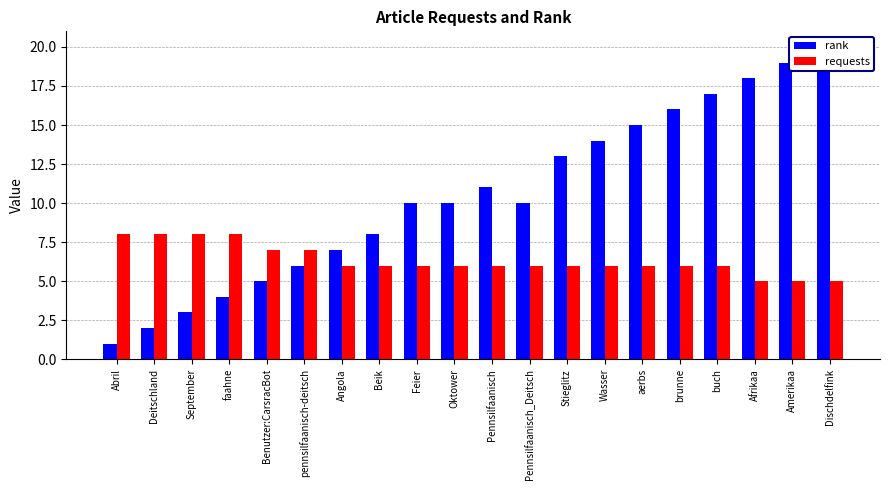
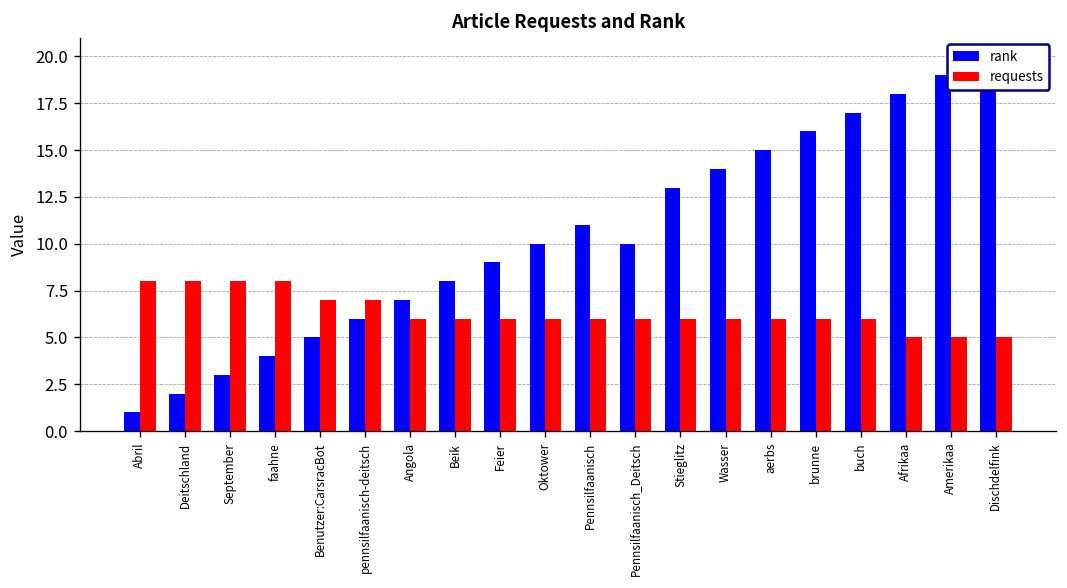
  {
    "rank": {
      "Abril": 1,
      "Deitschland": 2,
      "September": 3,
      "faahne": 4,
      "Benutzer:CarsracBot": 5,
      "pennsilfaanisch-deitsch": 6,
      "Angola": 7,
      "Beik": 8,
-     "Feier": 10,
+     "Feier": 9,
      "Oktower": 10,
      "Pennsilfaanisch": 11,
      "Pennsilfaanisch_Deitsch": 10,
      "Stieglitz": 13,
      "Wasser": 14,
      "aerbs": 15,
      "brunne": 16,
      "buch": 17,
      "Afrikaa": 18,
      "Amerikaa": 19
    },
    "requests": {
      "Abril": 8,
      "Deitschland": 8,
      "September": 8,
      "faahne": 8,
      "Benutzer:CarsracBot": 7,
      "pennsilfaanisch-deitsch": 7,
      "Angola": 6,
      "Beik": 6,
      "Feier": 6,
      "Oktower": 6,
      "Pennsilfaanisch": 6,
      "Pennsilfaanisch_Deitsch": 6,
      "Stieglitz": 6,
      "Wasser": 6,
      "aerbs": 6,
      "brunne": 6,
      "buch": 6,
      "Afrikaa": 5,
      "Amerikaa": 5,
      "Dischdelfink": 5
    }
  }
